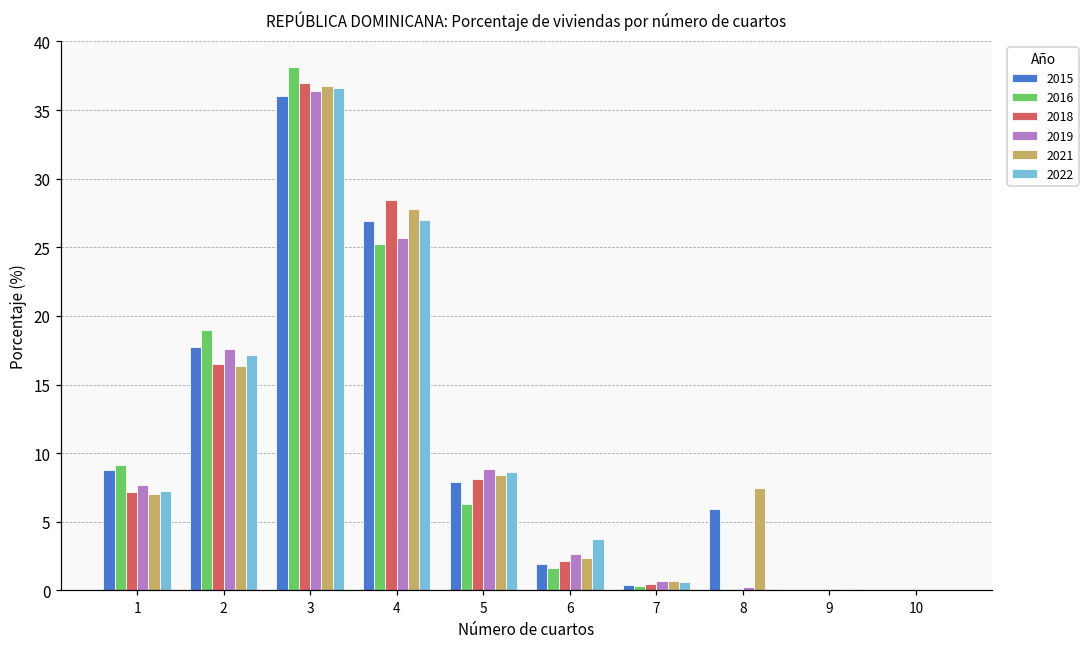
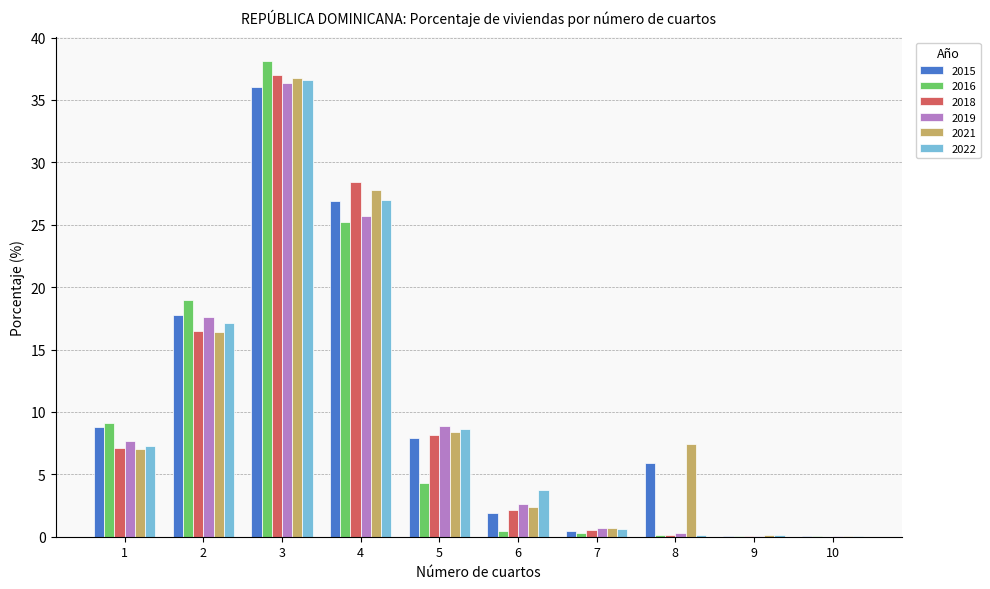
  {
    "2015": {
      "1": 8.8,
      "2": 17.7,
      "3": 36.0,
      "4": 26.9,
      "5": 7.9,
      "6": 1.9,
      "7": 0.4,
      "8": 5.9
    },
    "2016": {
      "1": 9.1,
      "2": 19.0,
      "3": 38.1,
      "4": 25.3,
-     "5": 6.3,
-     "6": 1.6,
+     "5": 4.3,
+     "6": 0.4,
      "7": 0.3
    },
    "2018": {
      "1": 7.1,
      "2": 16.5,
      "3": 37.0,
      "4": 28.4,
      "5": 8.1,
      "6": 2.2,
      "7": 0.5
    },
    "2019": {
      "1": 7.7,
      "2": 17.6,
      "3": 36.4,
      "4": 25.7,
      "5": 8.8,
      "6": 2.7,
      "7": 0.7,
      "8": 0.3
    },
    "2021": {
      "1": 7.0,
      "2": 16.4,
      "3": 36.8,
      "4": 27.8,
      "5": 8.4,
      "6": 2.4,
      "7": 0.7,
      "8": 7.4
    },
    "2022": {
      "1": 7.3,
      "2": 17.2,
      "3": 36.6,
      "4": 27.0,
      "5": 8.6,
      "6": 3.7,
      "7": 0.6
    }
  }
